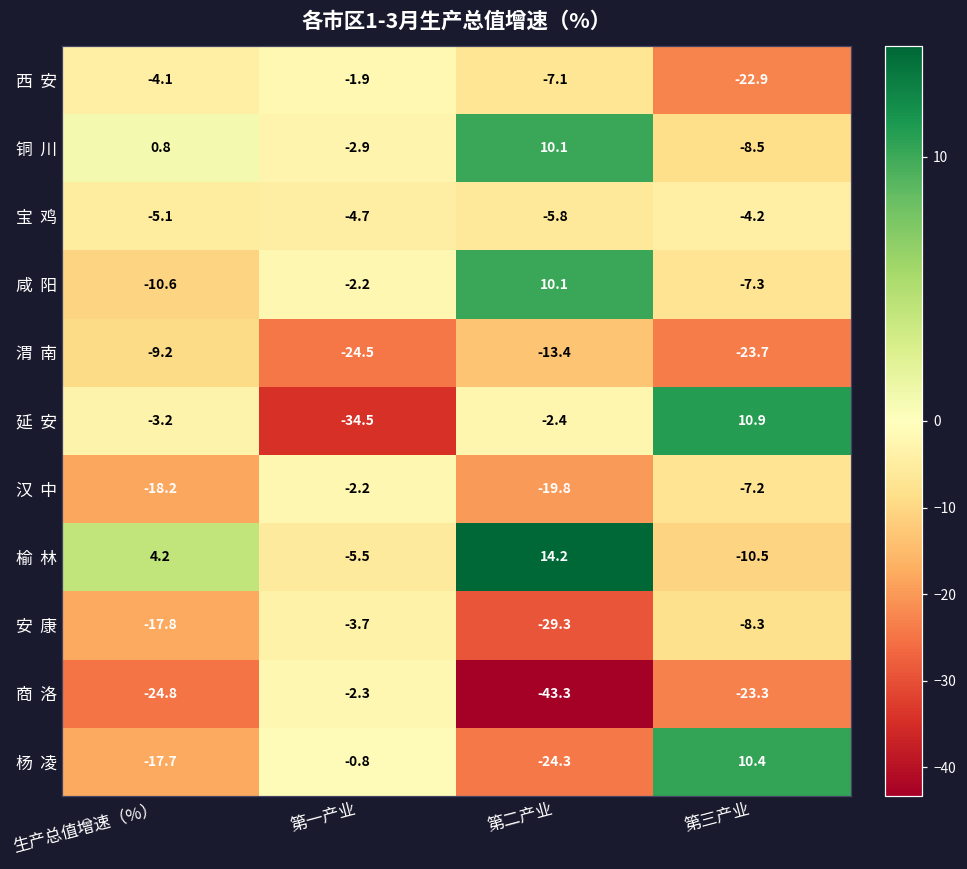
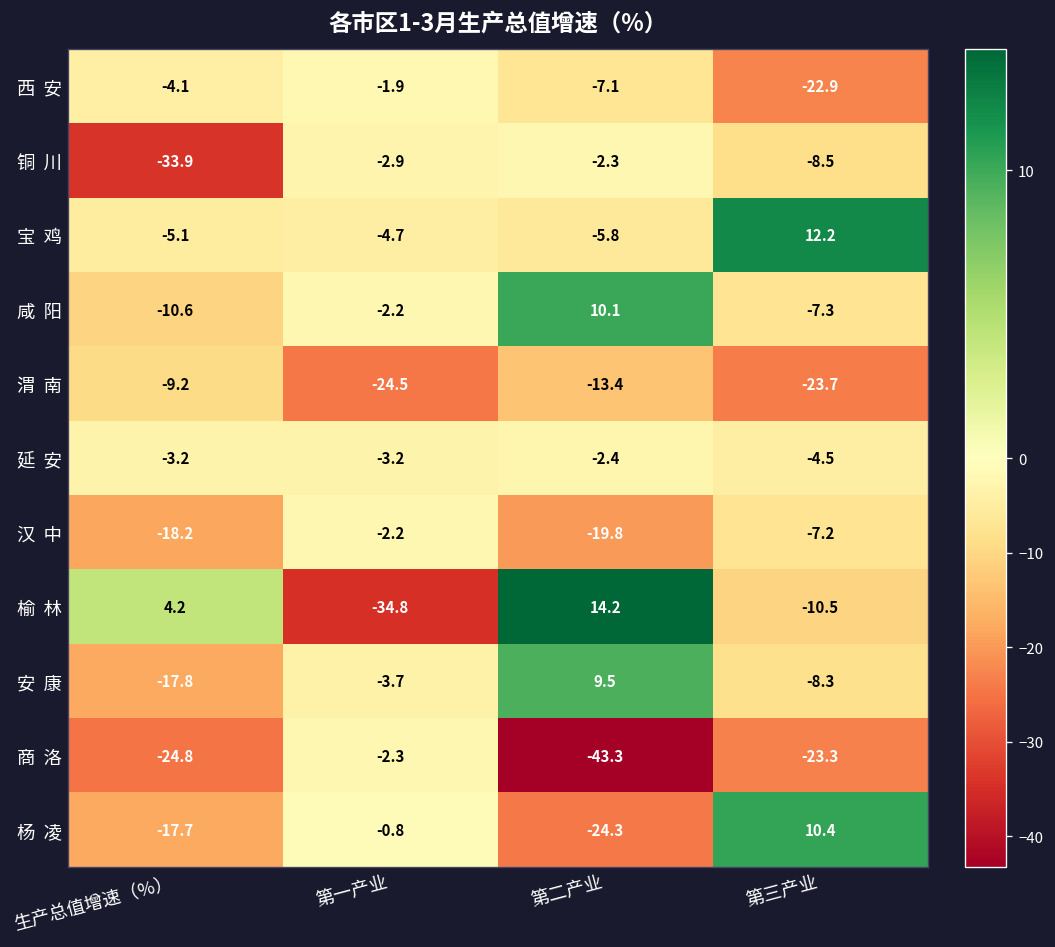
  {
    "西 安": {
      "生产总值增速（%）": -4.1,
      "第一产业": -1.9,
      "第二产业": -7.1,
      "第三产业": -22.9
    },
    "铜 川": {
-     "生产总值增速（%）": 0.8,
+     "生产总值增速（%）": -33.9,
      "第一产业": -2.9,
-     "第二产业": 10.1,
+     "第二产业": -2.3,
      "第三产业": -8.5
    },
    "宝 鸡": {
      "生产总值增速（%）": -5.1,
      "第一产业": -4.7,
      "第二产业": -5.8,
-     "第三产业": -4.2
+     "第三产业": 12.2
    },
    "咸 阳": {
      "生产总值增速（%）": -10.6,
      "第一产业": -2.2,
      "第二产业": 10.1,
      "第三产业": -7.3
    },
    "渭 南": {
      "生产总值增速（%）": -9.2,
      "第一产业": -24.5,
      "第二产业": -13.4,
      "第三产业": -23.7
    },
    "延 安": {
      "生产总值增速（%）": -3.2,
-     "第一产业": -34.5,
+     "第一产业": -3.2,
      "第二产业": -2.4,
-     "第三产业": 10.9
+     "第三产业": -4.5
    },
    "汉 中": {
      "生产总值增速（%）": -18.2,
      "第一产业": -2.2,
      "第二产业": -19.8,
      "第三产业": -7.2
    },
    "榆 林": {
      "生产总值增速（%）": 4.2,
-     "第一产业": -5.5,
+     "第一产业": -34.8,
      "第二产业": 14.2,
      "第三产业": -10.5
    },
    "安 康": {
      "生产总值增速（%）": -17.8,
      "第一产业": -3.7,
-     "第二产业": -29.3,
+     "第二产业": 9.5,
      "第三产业": -8.3
    },
    "商 洛": {
      "生产总值增速（%）": -24.8,
      "第一产业": -2.3,
      "第二产业": -43.3,
      "第三产业": -23.3
    },
    "杨 凌": {
      "生产总值增速（%）": -17.7,
      "第一产业": -0.8,
      "第二产业": -24.3,
      "第三产业": 10.4
    }
  }
